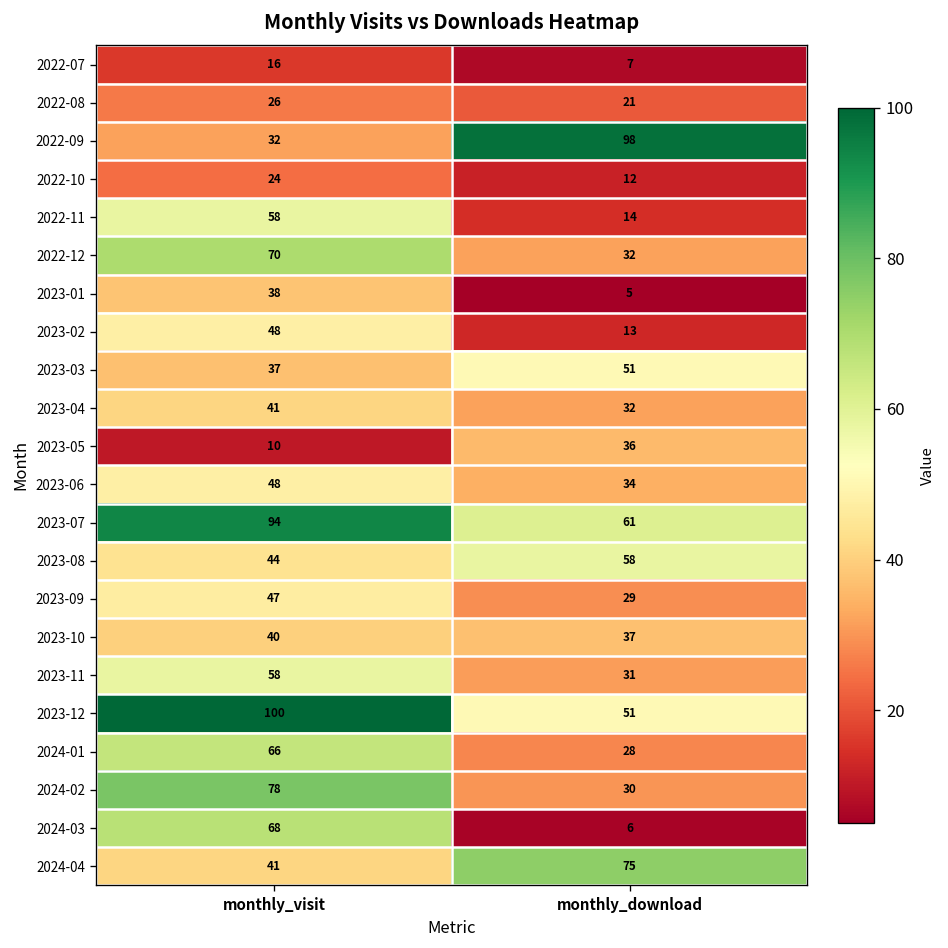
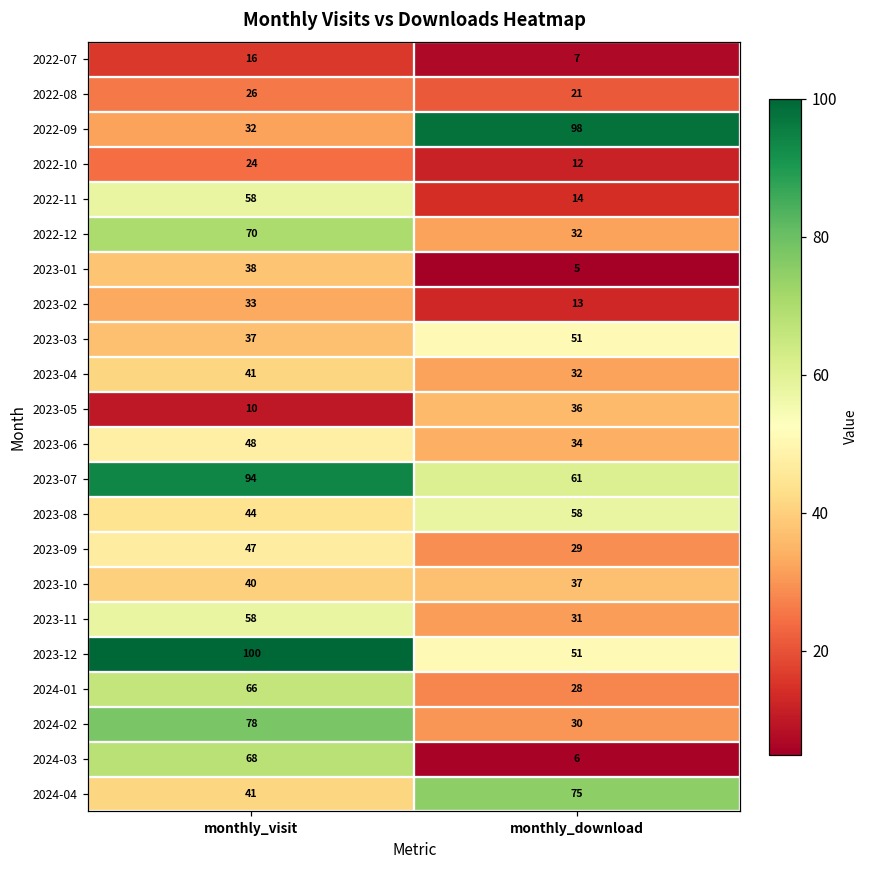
  {
    "2022-07": {
      "monthly_visit": 16,
      "monthly_download": 7
    },
    "2022-08": {
      "monthly_visit": 26,
      "monthly_download": 21
    },
    "2022-09": {
      "monthly_visit": 32,
      "monthly_download": 98
    },
    "2022-10": {
      "monthly_visit": 24,
      "monthly_download": 12
    },
    "2022-11": {
      "monthly_visit": 58,
      "monthly_download": 14
    },
    "2022-12": {
      "monthly_visit": 70,
      "monthly_download": 32
    },
    "2023-01": {
      "monthly_visit": 38,
      "monthly_download": 5
    },
    "2023-02": {
-     "monthly_visit": 48,
+     "monthly_visit": 33,
      "monthly_download": 13
    },
    "2023-03": {
      "monthly_visit": 37,
      "monthly_download": 51
    },
    "2023-04": {
      "monthly_visit": 41,
      "monthly_download": 32
    },
    "2023-05": {
      "monthly_visit": 10,
      "monthly_download": 36
    },
    "2023-06": {
      "monthly_visit": 48,
      "monthly_download": 34
    },
    "2023-07": {
      "monthly_visit": 94,
      "monthly_download": 61
    },
    "2023-08": {
      "monthly_visit": 44,
      "monthly_download": 58
    },
    "2023-09": {
      "monthly_visit": 47,
      "monthly_download": 29
    },
    "2023-10": {
      "monthly_visit": 40,
      "monthly_download": 37
    },
    "2023-11": {
      "monthly_visit": 58,
      "monthly_download": 31
    },
    "2023-12": {
      "monthly_visit": 100,
      "monthly_download": 51
    },
    "2024-01": {
      "monthly_visit": 66,
      "monthly_download": 28
    },
    "2024-02": {
      "monthly_visit": 78,
      "monthly_download": 30
    },
    "2024-03": {
      "monthly_visit": 68,
      "monthly_download": 6
    },
    "2024-04": {
      "monthly_visit": 41,
      "monthly_download": 75
    }
  }
